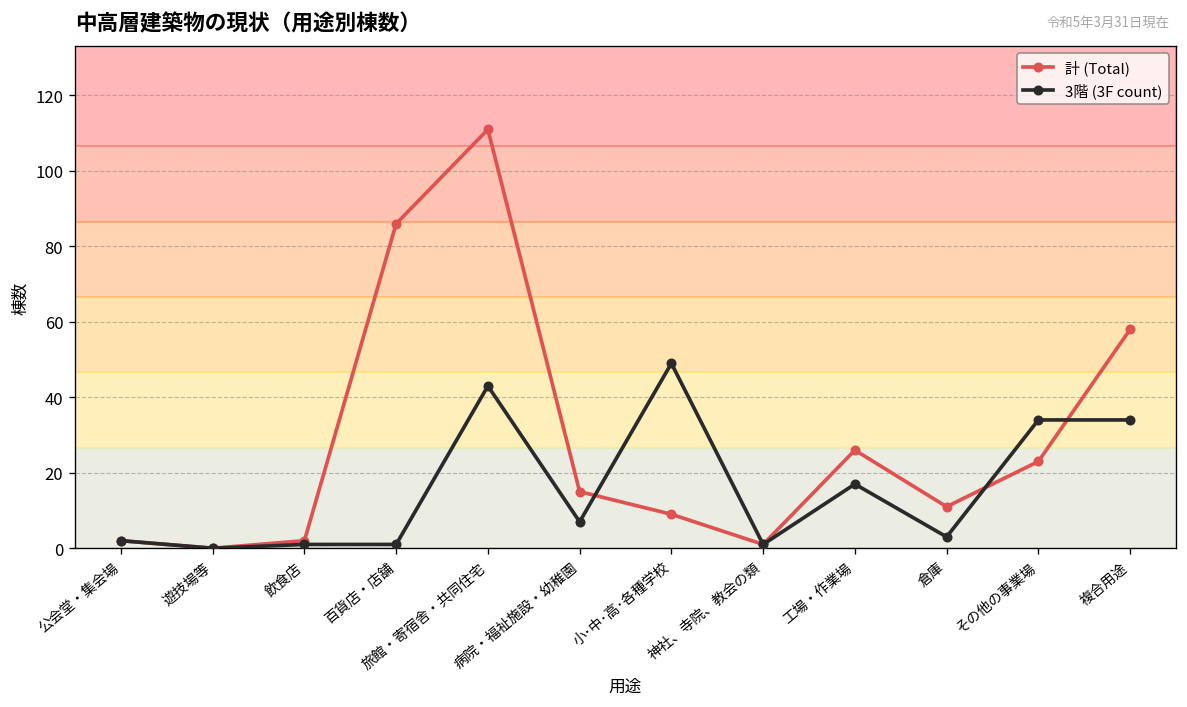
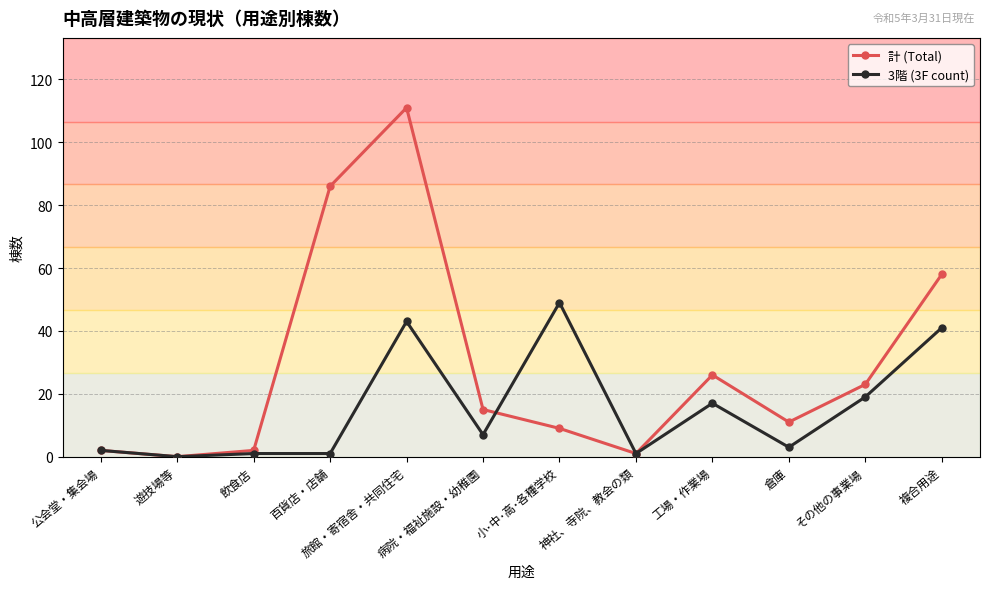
  {
    "計 (Total)": {
      "飲食店": 2,
      "百貨店・店舗": 86,
      "旅館・寄宿舎・共同住宅": 111,
      "病院・福祉施設・幼稚園": 15,
      "小･中･高･各種学校": 9,
      "工場・作業場": 26,
      "倉庫": 11,
      "その他の事業場": 23,
      "複合用途": 58
    },
    "3階 (3F count)": {
      "飲食店": 1,
      "百貨店・店舗": 1,
      "旅館・寄宿舎・共同住宅": 43,
      "病院・福祉施設・幼稚園": 7,
      "小･中･高･各種学校": 49,
      "工場・作業場": 17,
      "倉庫": 3,
-     "その他の事業場": 34,
-     "複合用途": 34
+     "その他の事業場": 19,
+     "複合用途": 41
    }
  }
